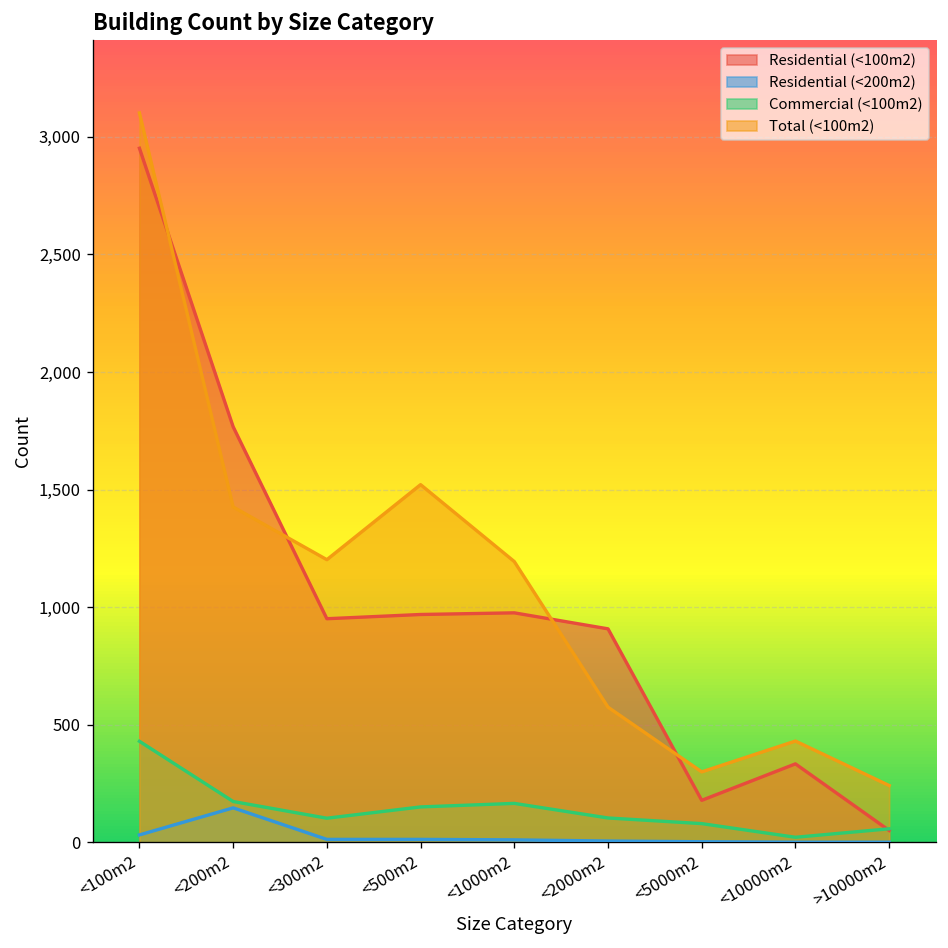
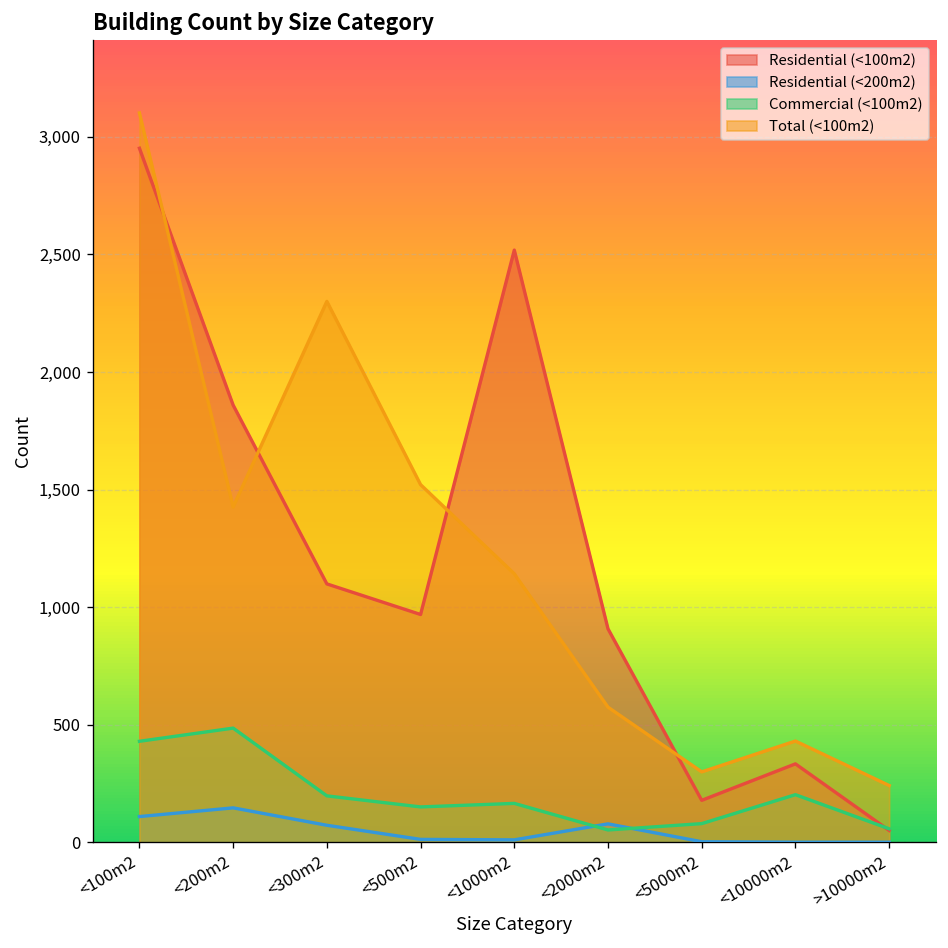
  {
    "Residential (<100m2)": {
      "<100m2": "2,950",
-     "<200m2": "1,770",
-     "<300m2": "950",
+     "<200m2": "1,860",
+     "<300m2": "1,100",
      "<500m2": "970",
-     "<1000m2": "980",
+     "<1000m2": "2,520",
      "<2000m2": "910",
      "<5000m2": "180",
      "<10000m2": "330"
    },
    "Residential (<200m2)": {
-     "<100m2": "30",
+     "<100m2": "110",
      "<200m2": "150",
-     "<300m2": "10",
+     "<300m2": "70",
      "<500m2": "10",
      "<1000m2": "10",
-     "<2000m2": "10",
+     "<2000m2": "80",
      "<5000m2": "0",
      "<10000m2": "0",
      ">10000m2": "0"
    },
    "Commercial (<100m2)": {
      "<100m2": "430",
-     "<200m2": "170",
-     "<300m2": "100",
+     "<200m2": "490",
+     "<300m2": "200",
      "<500m2": "150",
      "<1000m2": "170",
-     "<2000m2": "100",
+     "<2000m2": "50",
      "<5000m2": "80",
-     "<10000m2": "20"
+     "<10000m2": "200"
    },
    "Total (<100m2)": {
      "<100m2": "3,100",
      "<200m2": "1,430",
-     "<300m2": "1,200",
+     "<300m2": "2,300",
      "<500m2": "1,520",
-     "<1000m2": "1,190",
+     "<1000m2": "1,140",
      "<2000m2": "580",
      "<5000m2": "300",
      "<10000m2": "430",
      ">10000m2": "240"
    }
  }
